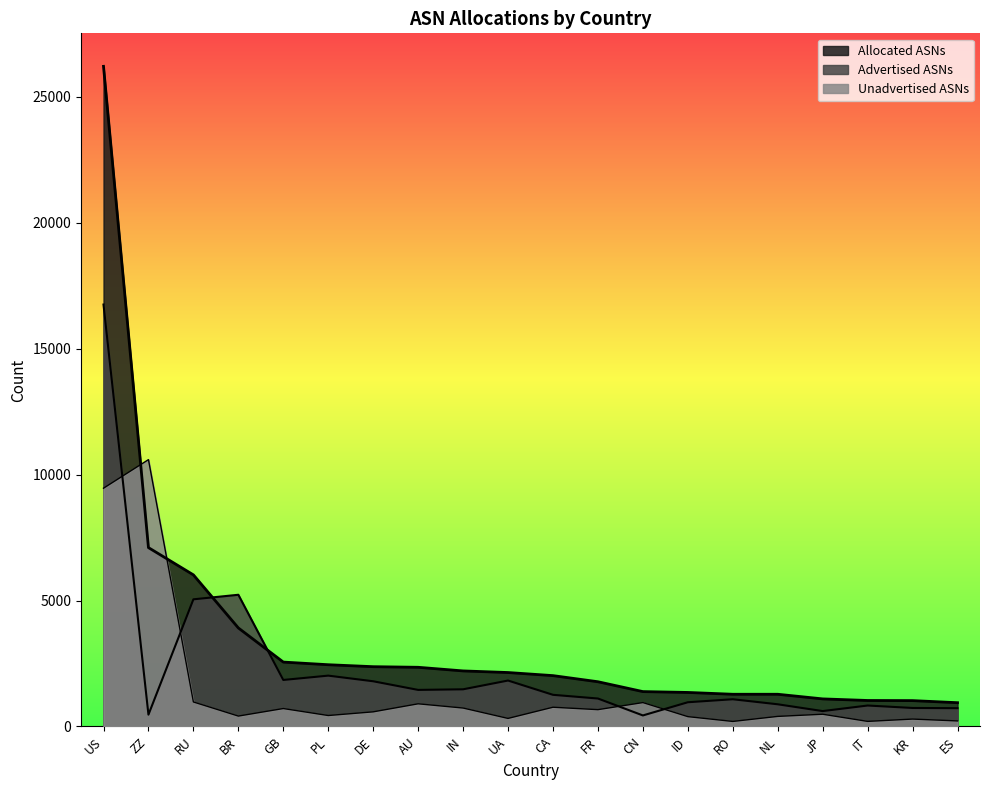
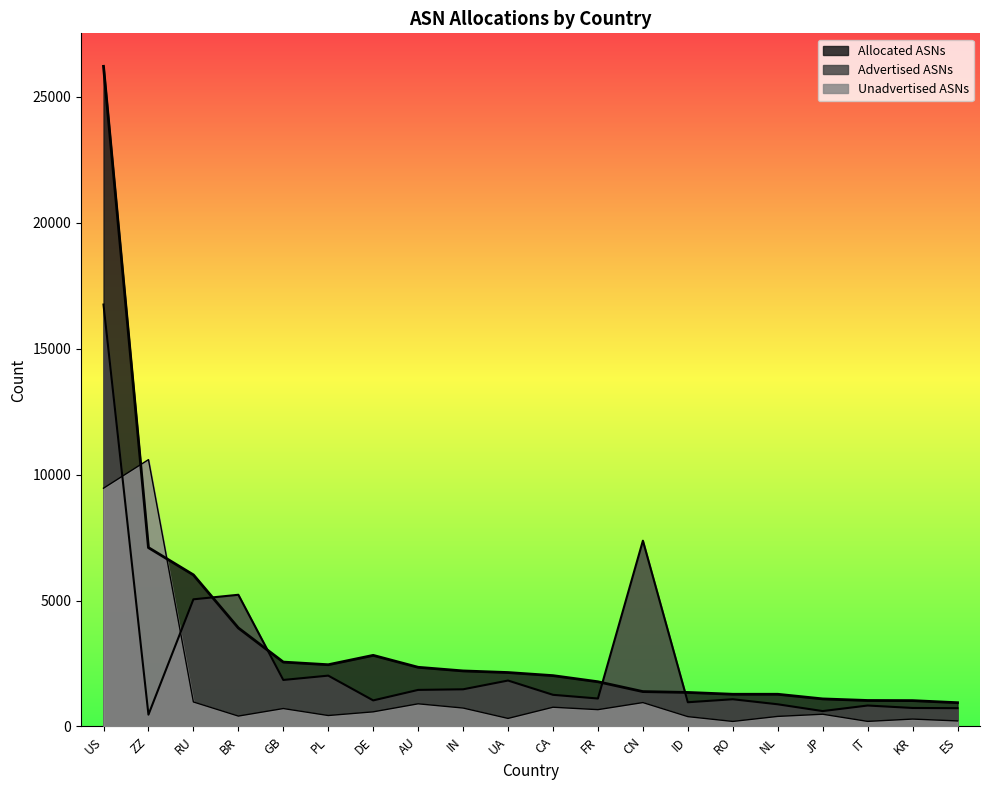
  {
    "Allocated ASNs": {
      "US": 26200,
      "ZZ": 7100,
      "RU": 6000,
      "BR": 3900,
      "GB": 2600,
      "PL": 2500,
-     "DE": 2400,
+     "DE": 2800,
      "AU": 2300,
      "IN": 2200,
      "UA": 2100,
      "CA": 2000,
      "FR": 1800,
      "CN": 1400,
      "ID": 1300,
      "RO": 1300,
      "NL": 1300,
      "JP": 1100,
      "IT": 1000,
      "KR": 1000,
      "ES": 900
    },
    "Advertised ASNs": {
      "US": 16800,
      "ZZ": 500,
      "RU": 5000,
      "BR": 5200,
      "GB": 1800,
      "PL": 2000,
-     "DE": 1800,
+     "DE": 1000,
      "AU": 1500,
      "IN": 1500,
      "UA": 1800,
      "CA": 1300,
      "FR": 1100,
-     "CN": 400,
+     "CN": 7400,
      "ID": 1000,
      "RO": 1100,
      "NL": 900,
      "JP": 600,
      "IT": 800,
      "KR": 700,
      "ES": 700
    },
    "Unadvertised ASNs": {
      "US": 9500,
      "ZZ": 10600,
      "RU": 1000,
      "BR": 400,
      "GB": 700,
      "PL": 400,
      "DE": 600,
      "AU": 900,
      "IN": 700,
      "UA": 300,
      "CA": 800,
      "FR": 700,
      "CN": 900,
      "ID": 400,
      "RO": 200,
      "NL": 400,
      "JP": 500,
      "IT": 200,
      "KR": 300,
      "ES": 200
    }
  }
